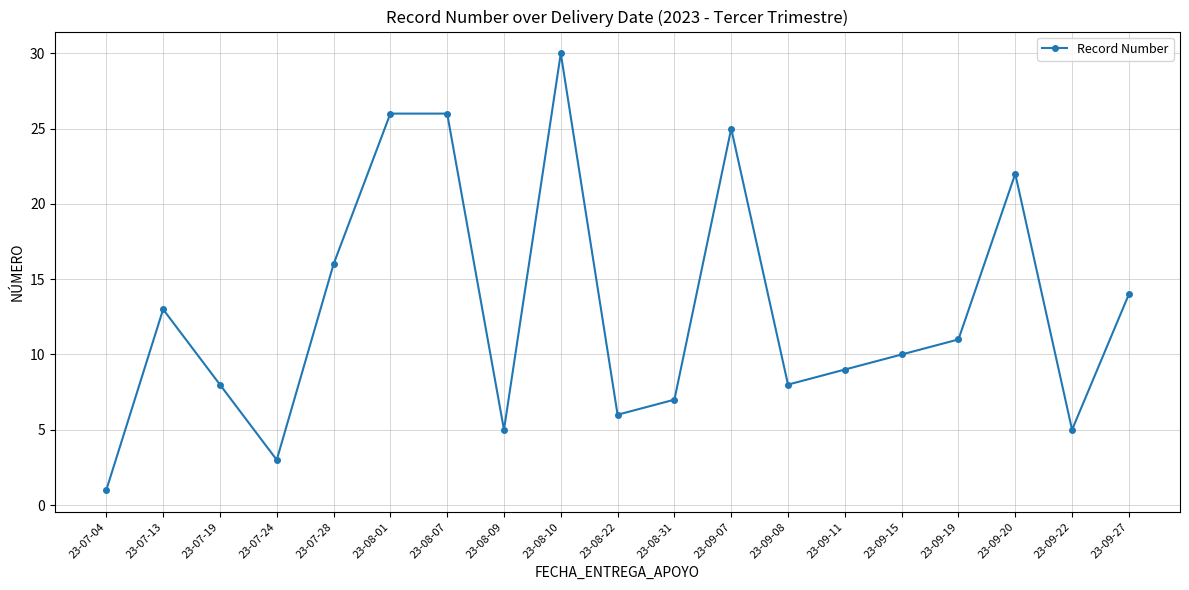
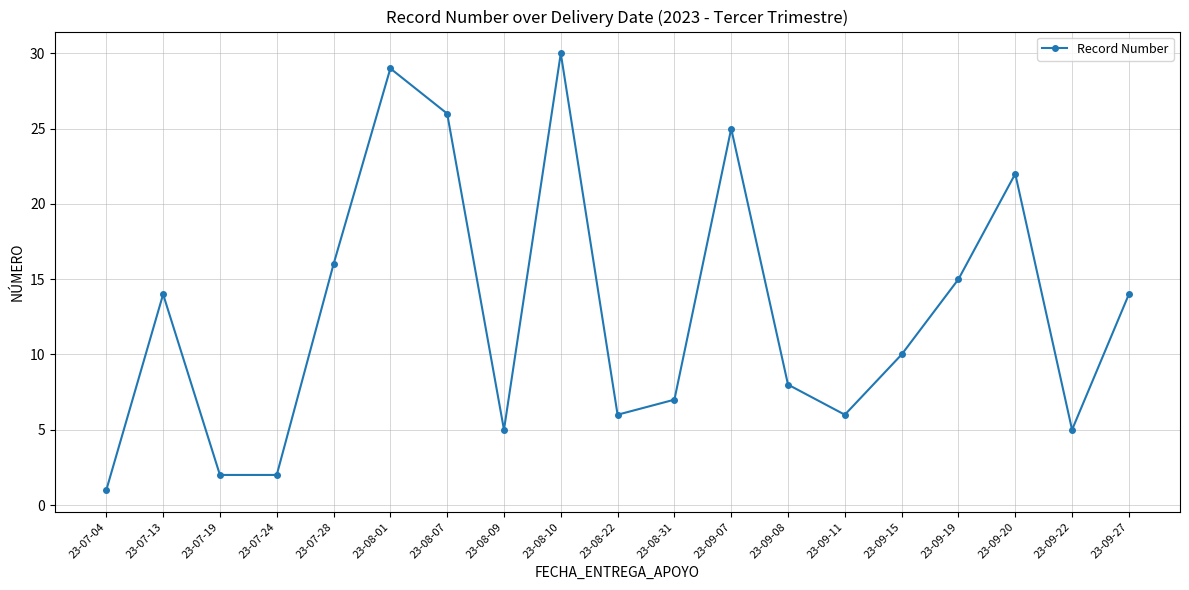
  {
    "23-07-04": 1,
-   "23-07-13": 13,
-   "23-07-19": 8,
-   "23-07-24": 3,
+   "23-07-13": 14,
+   "23-07-19": 2,
+   "23-07-24": 2,
    "23-07-28": 16,
-   "23-08-01": 26,
+   "23-08-01": 29,
    "23-08-07": 26,
    "23-08-09": 5,
    "23-08-10": 30,
    "23-08-22": 6,
    "23-08-31": 7,
    "23-09-07": 25,
    "23-09-08": 8,
-   "23-09-11": 9,
+   "23-09-11": 6,
    "23-09-15": 10,
-   "23-09-19": 11,
+   "23-09-19": 15,
    "23-09-20": 22,
    "23-09-22": 5,
    "23-09-27": 14
  }
